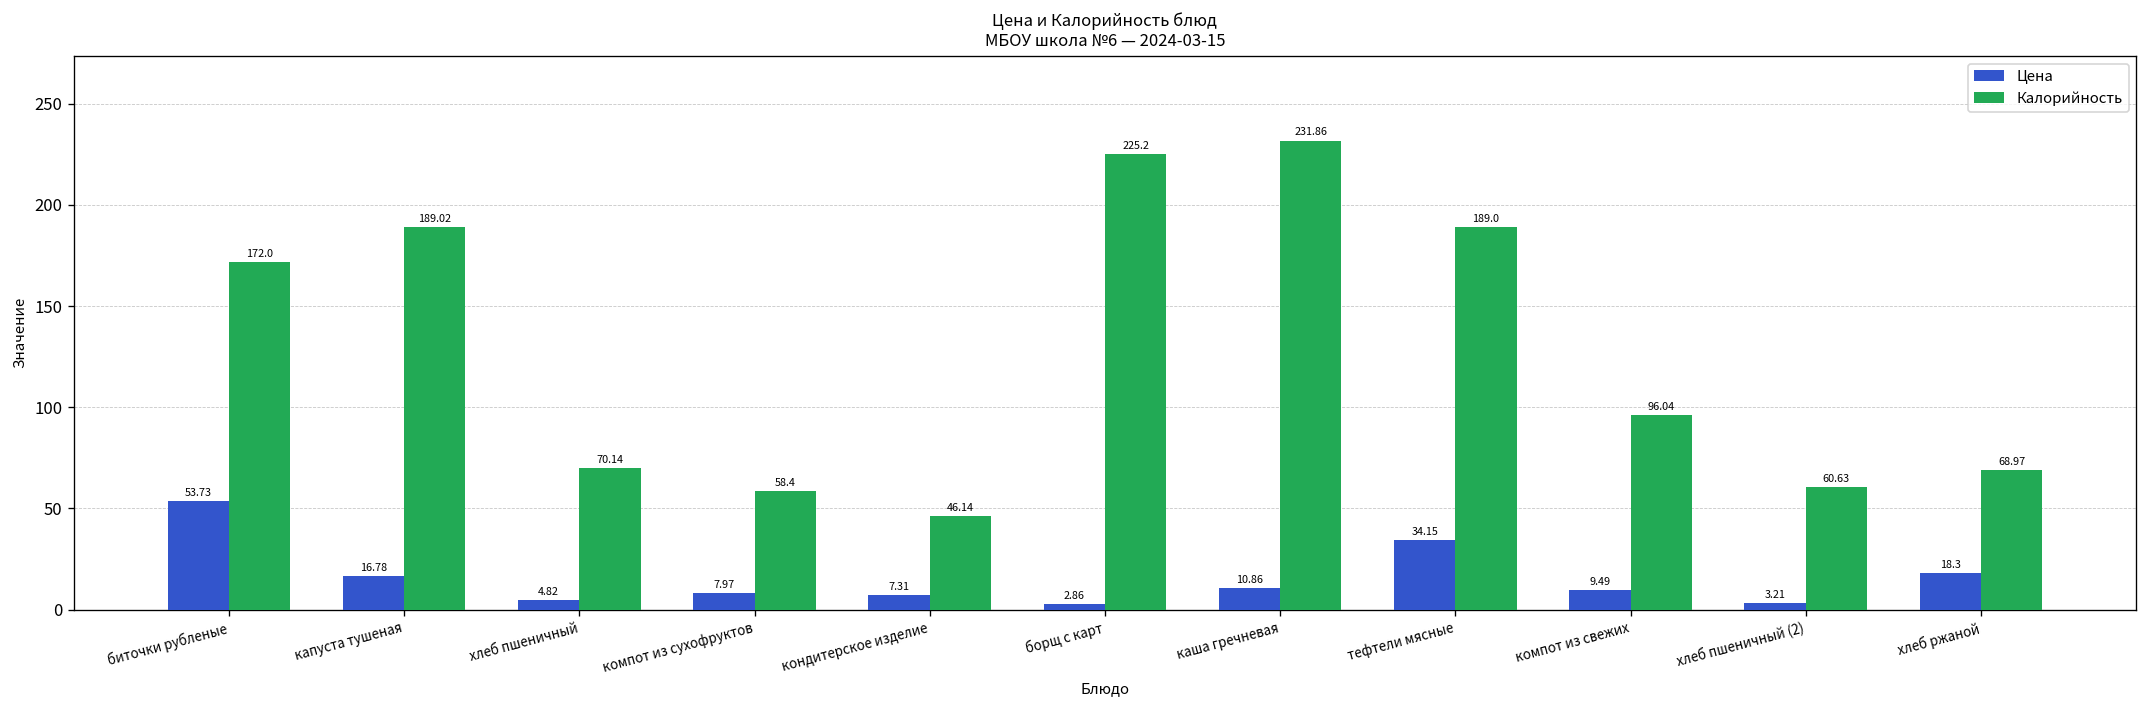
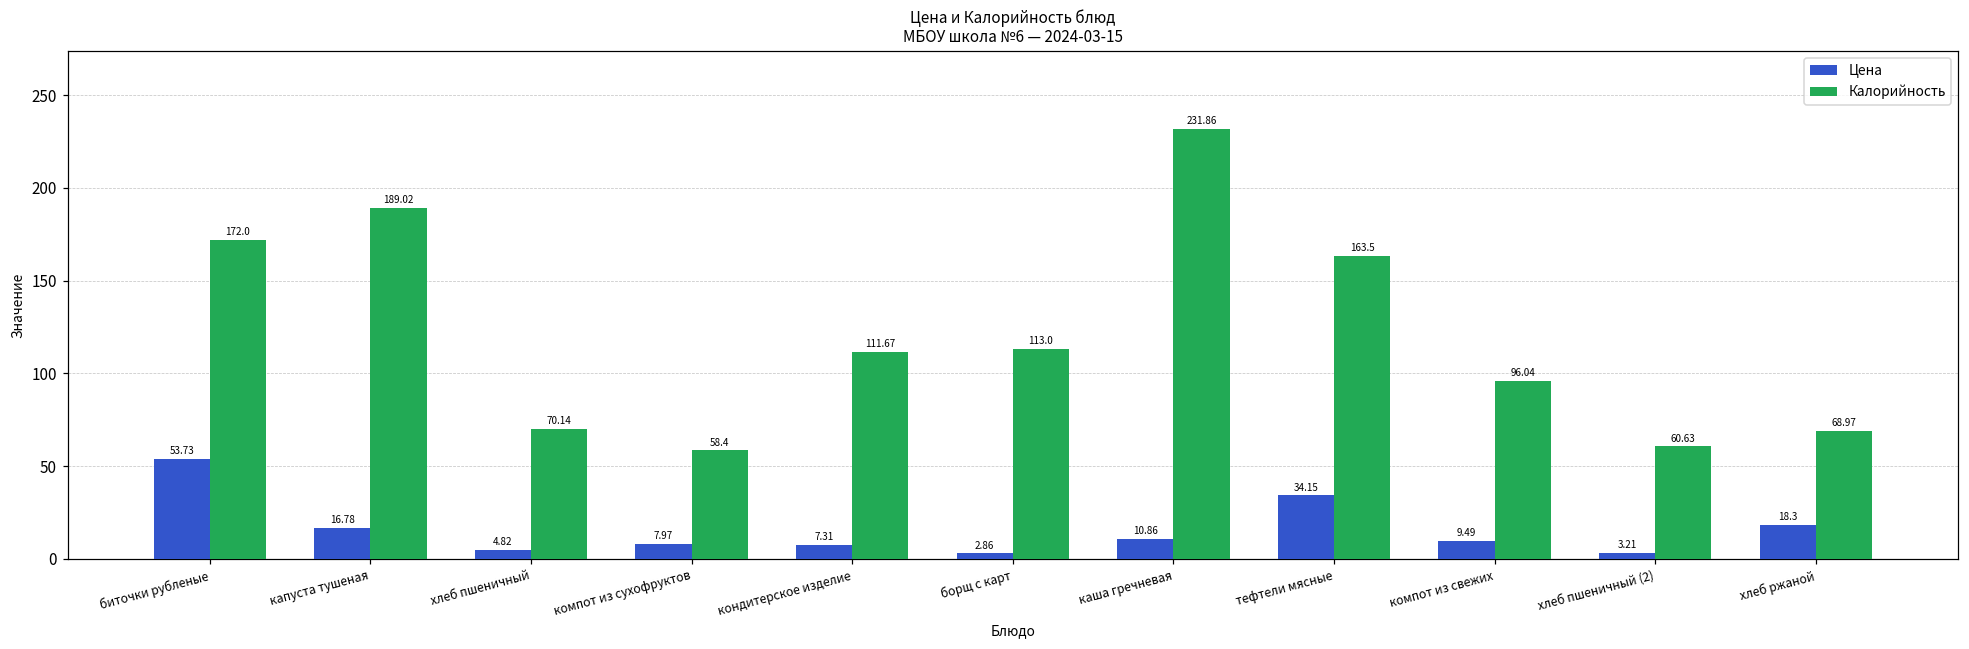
  {
    "Цена": {
      "биточки рубленые": 53.73,
      "капуста тушеная": 16.78,
      "хлеб пшеничный": 4.82,
      "компот из сухофруктов": 7.97,
      "кондитерское изделие": 7.31,
      "борщ с карт": 2.86,
      "каша гречневая": 10.86,
      "тефтели мясные": 34.15,
      "компот из свежих": 9.49,
      "хлеб пшеничный (2)": 3.21,
      "хлеб ржаной": 18.3
    },
    "Калорийность": {
      "биточки рубленые": 172.0,
      "капуста тушеная": 189.02,
      "хлеб пшеничный": 70.14,
      "компот из сухофруктов": 58.4,
-     "кондитерское изделие": 46.14,
-     "борщ с карт": 225.2,
+     "кондитерское изделие": 111.67,
+     "борщ с карт": 113.0,
      "каша гречневая": 231.86,
-     "тефтели мясные": 189.0,
+     "тефтели мясные": 163.5,
      "компот из свежих": 96.04,
      "хлеб пшеничный (2)": 60.63,
      "хлеб ржаной": 68.97
    }
  }
